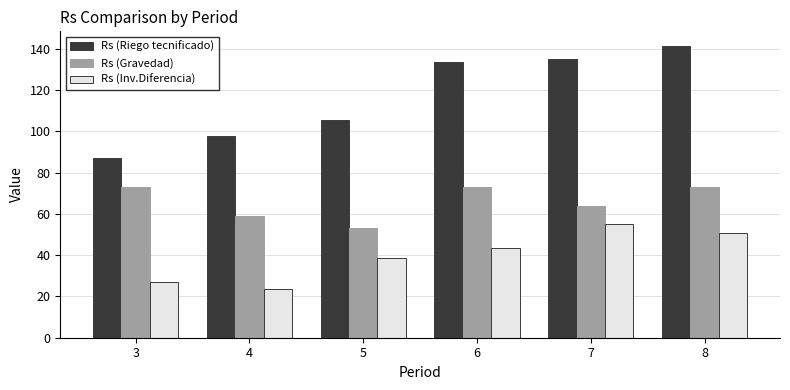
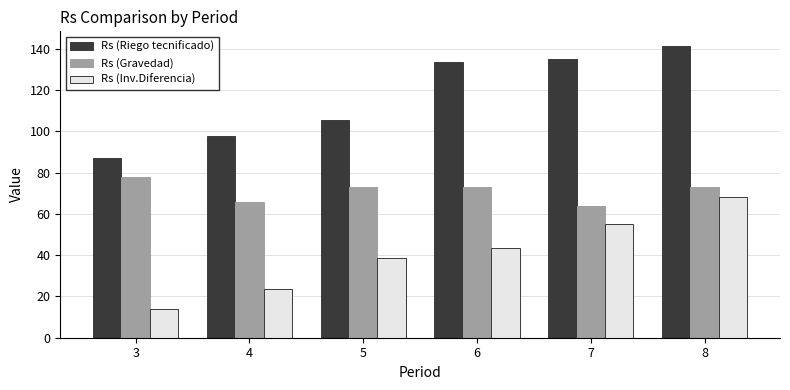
  {
    "Rs (Riego tecnificado)": {
      "3": 87,
      "4": 98,
      "5": 106,
      "6": 134,
      "7": 135,
      "8": 141
    },
    "Rs (Gravedad)": {
-     "3": 73,
-     "4": 59,
-     "5": 53,
+     "3": 78,
+     "4": 66,
+     "5": 73,
      "6": 73,
      "7": 64,
      "8": 73
    },
    "Rs (Inv.Diferencia)": {
-     "3": 27,
+     "3": 14,
      "4": 24,
      "5": 39,
      "6": 43,
      "7": 55,
-     "8": 51
+     "8": 68
    }
  }
